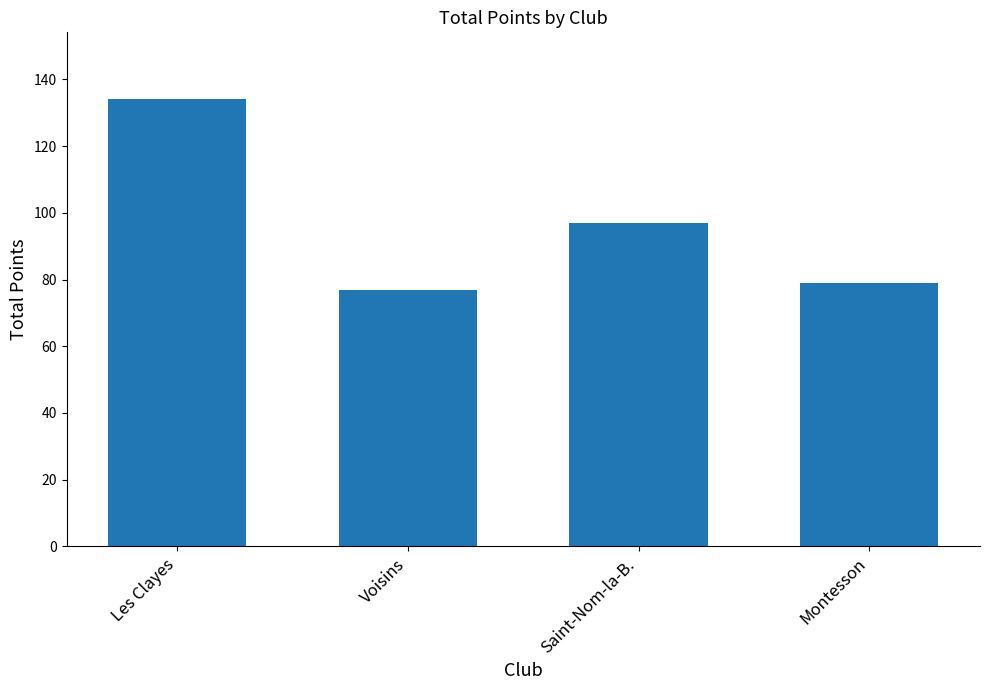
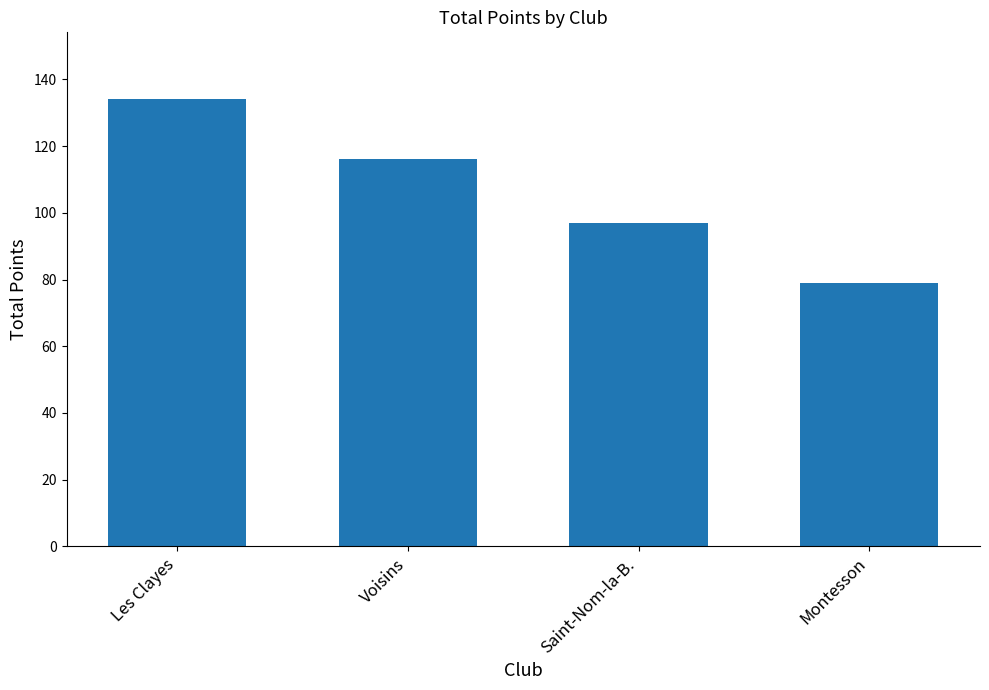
  {
    "Les Clayes": 134,
-   "Voisins": 77,
+   "Voisins": 116,
    "Saint-Nom-la-B.": 97,
    "Montesson": 79
  }
